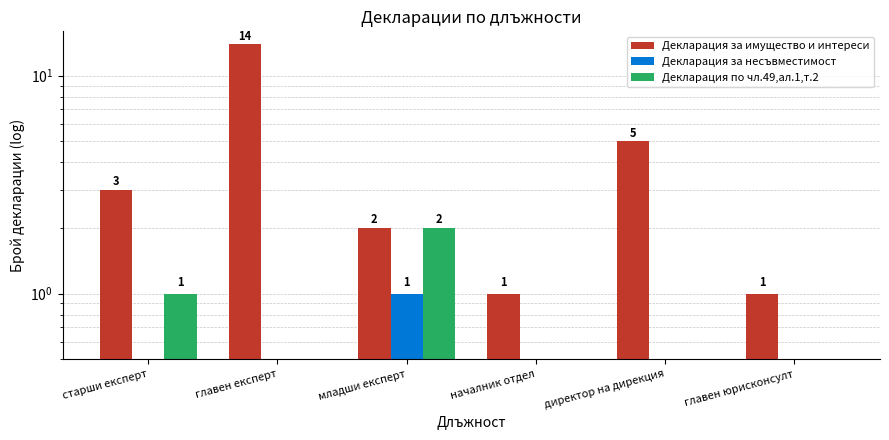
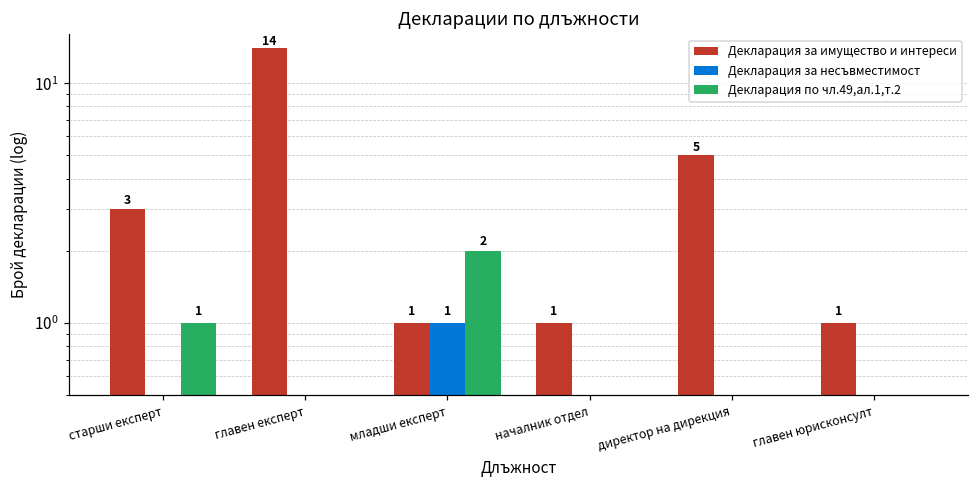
  {
    "Декларация за имущество и интереси": {
      "старши експерт": 3,
      "главен експерт": 14,
-     "младши експерт": 2,
+     "младши експерт": 1,
      "началник отдел": 1,
      "директор на дирекция": 5,
      "главен юрисконсулт": 1
    },
    "Декларация за несъвместимост": {
      "младши експерт": 1
    },
    "Декларация по чл.49,ал.1,т.2": {
      "старши експерт": 1,
      "младши експерт": 2
    }
  }
